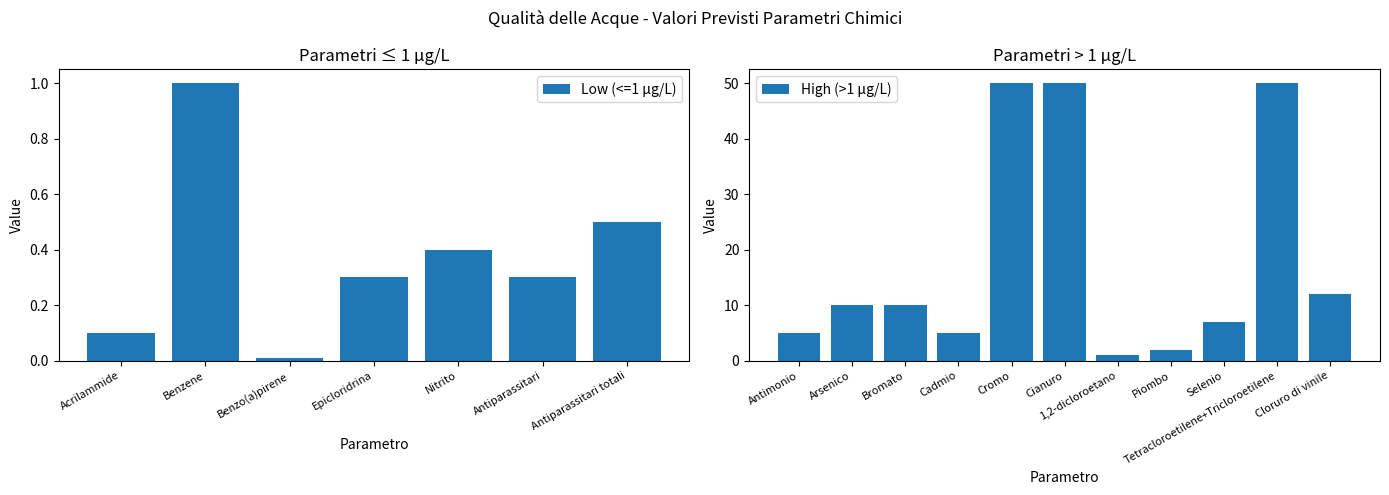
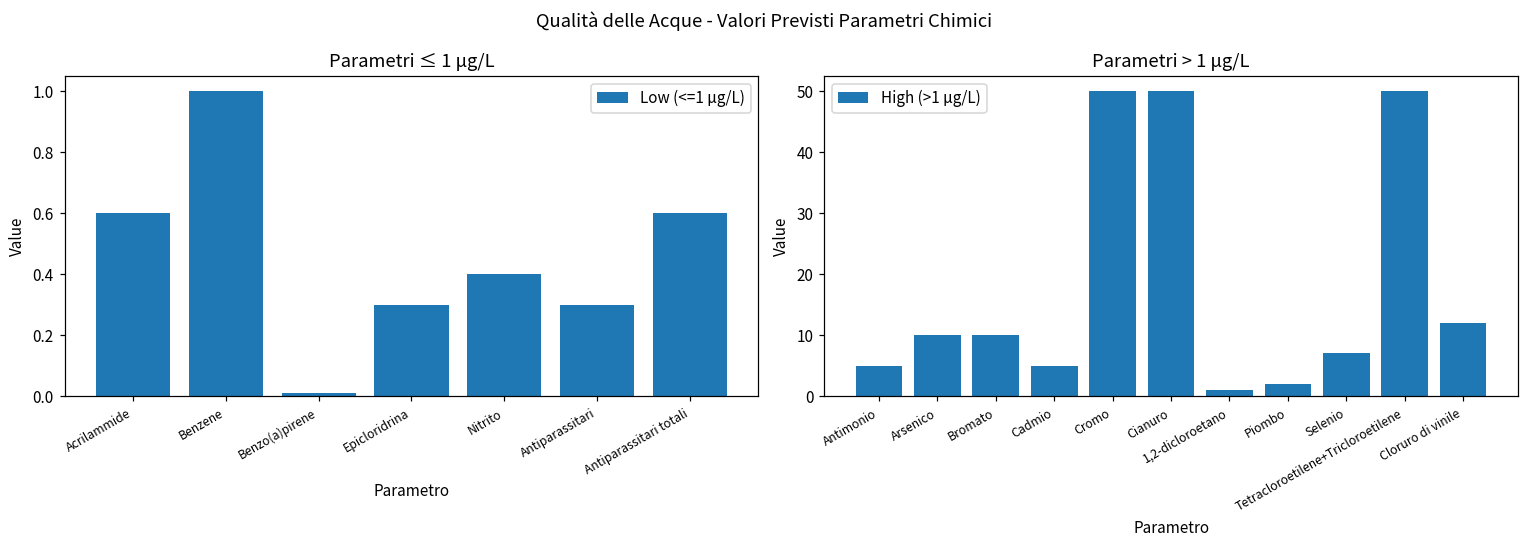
  {
    "Parametri ≤ 1 μg/L": {
-     "Acrilammide": 0.1,
+     "Acrilammide": 0.6,
      "Benzene": 1.0,
      "Benzo(a)pirene": 0.01,
      "Epicloridrina": 0.3,
      "Nitrito": 0.4,
      "Antiparassitari": 0.3,
-     "Antiparassitari totali": 0.5
+     "Antiparassitari totali": 0.6
    },
    "Parametri > 1 μg/L": {
      "Antimonio": 5,
      "Arsenico": 10,
      "Bromato": 10,
      "Cadmio": 5,
      "Cromo": 50,
      "Cianuro": 50,
      "1,2-dicloroetano": 1,
      "Piombo": 2,
      "Selenio": 7,
      "Tetracloroetilene+Tricloroetilene": 50,
      "Cloruro di vinile": 12
    }
  }
